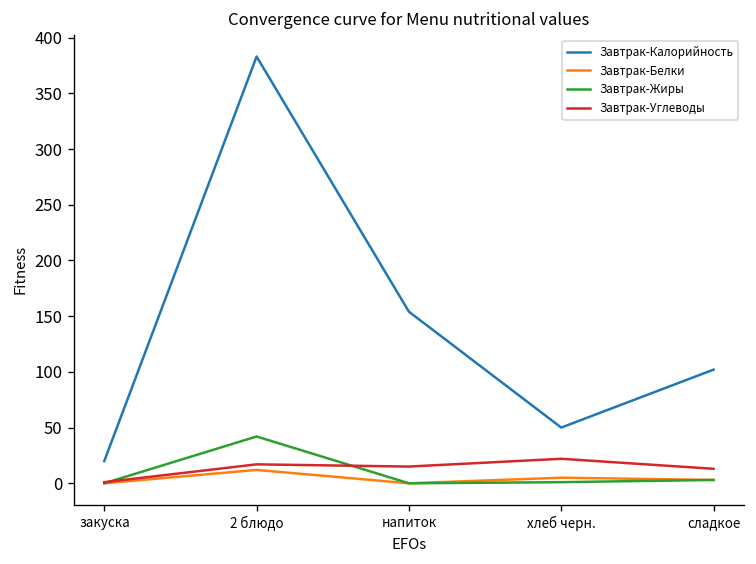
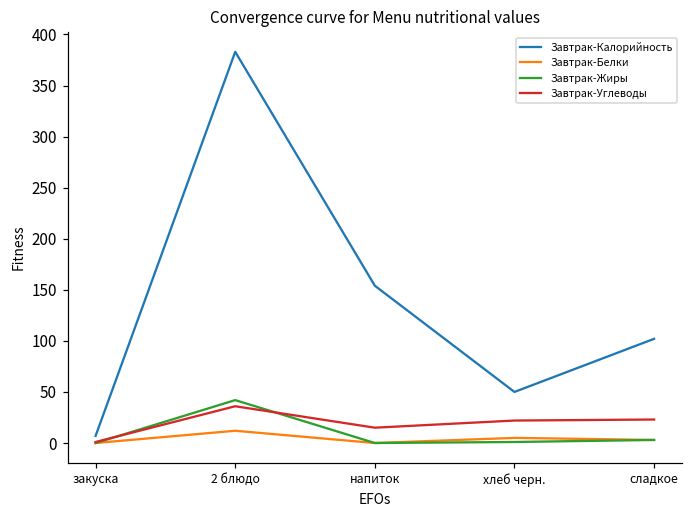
  {
    "Завтрак-Калорийность": {
-     "закуска": 20,
+     "закуска": 10,
      "2 блюдо": 380,
      "напиток": 150,
      "хлеб черн.": 50,
      "сладкое": 100
    },
    "Завтрак-Белки": {
      "2 блюдо": 10,
      "хлеб черн.": 10
    },
    "Завтрак-Жиры": {
      "2 блюдо": 40,
      "хлеб черн.": 0
    },
    "Завтрак-Углеводы": {
-     "2 блюдо": 20,
+     "2 блюдо": 40,
      "напиток": 20,
      "хлеб черн.": 20,
-     "сладкое": 10
+     "сладкое": 20
    }
  }
